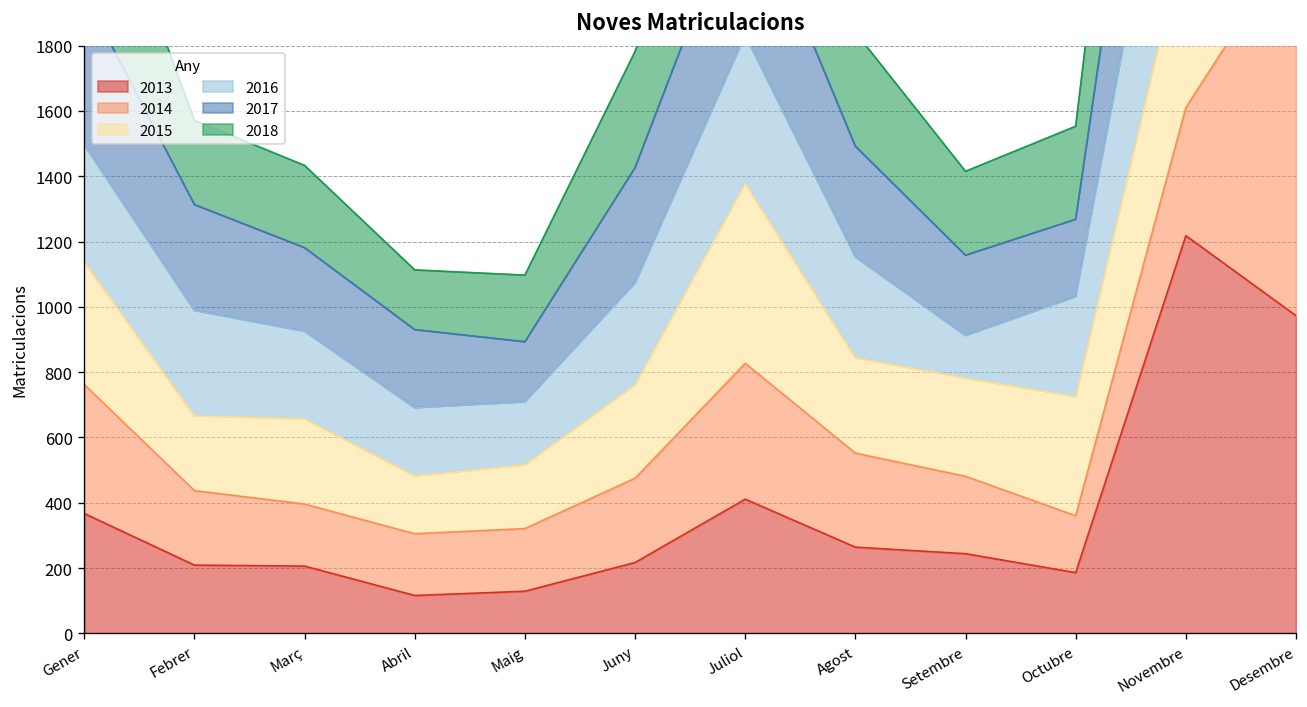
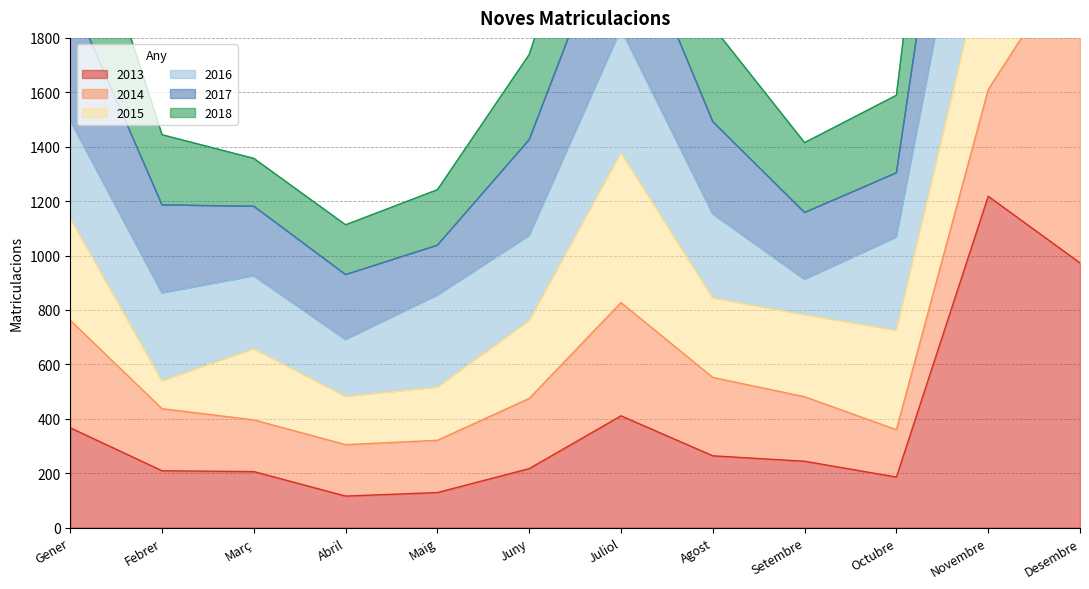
  {
    "2013": {
      "Gener": 370,
      "Febrer": 210,
      "Març": 210,
      "Abril": 120,
      "Maig": 130,
      "Juny": 220,
      "Juliol": 410,
      "Agost": 260,
      "Setembre": 240,
      "Octubre": 190,
      "Novembre": 1220,
      "Desembre": 970
    },
    "2014": {
      "Gener": 400,
      "Febrer": 230,
      "Març": 190,
      "Abril": 190,
      "Maig": 190,
      "Juny": 260,
      "Juliol": 420,
      "Agost": 290,
      "Setembre": 240,
      "Octubre": 170,
      "Novembre": 390
    },
    "2015": {
      "Gener": 380,
-     "Febrer": 230,
+     "Febrer": 100,
      "Març": 260,
      "Abril": 180,
      "Maig": 200,
      "Juny": 290,
      "Juliol": 550,
      "Agost": 290,
      "Setembre": 300,
      "Octubre": 370
    },
    "2016": {
      "Gener": 360,
      "Febrer": 320,
      "Març": 270,
      "Abril": 210,
-     "Maig": 190,
+     "Maig": 340,
      "Juny": 310,
      "Agost": 310,
      "Setembre": 130,
-     "Octubre": 310
+     "Octubre": 340
    },
    "2017": {
      "Febrer": 320,
      "Març": 260,
      "Abril": 240,
      "Maig": 180,
      "Juny": 350,
      "Agost": 340,
      "Setembre": 250,
      "Octubre": 240
    },
    "2018": {
-     "Març": 250,
+     "Març": 180,
      "Abril": 180,
      "Maig": 200,
-     "Juny": 360,
+     "Juny": 310,
      "Setembre": 260,
      "Octubre": 290
    }
  }
